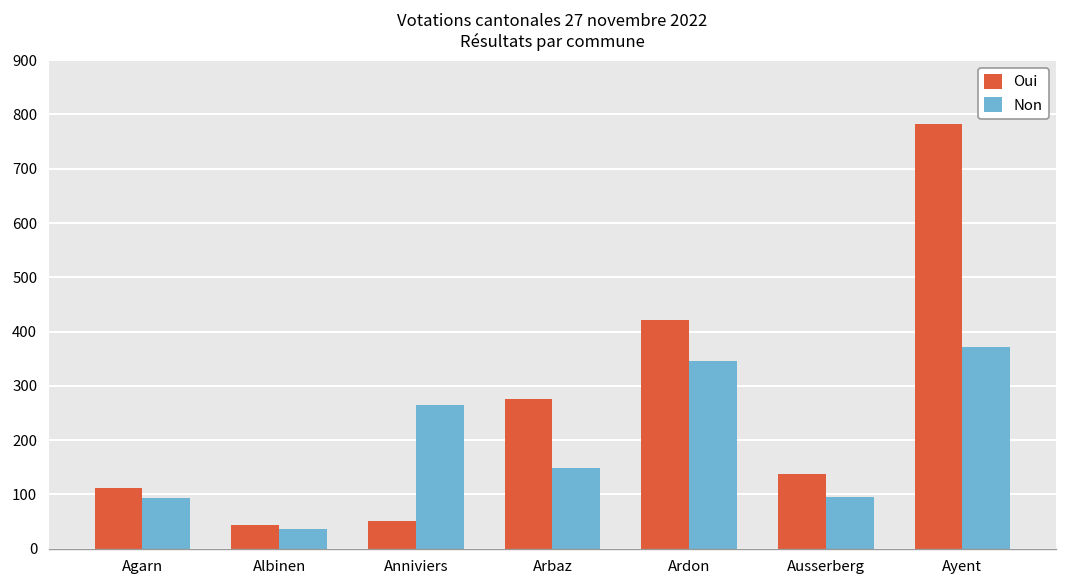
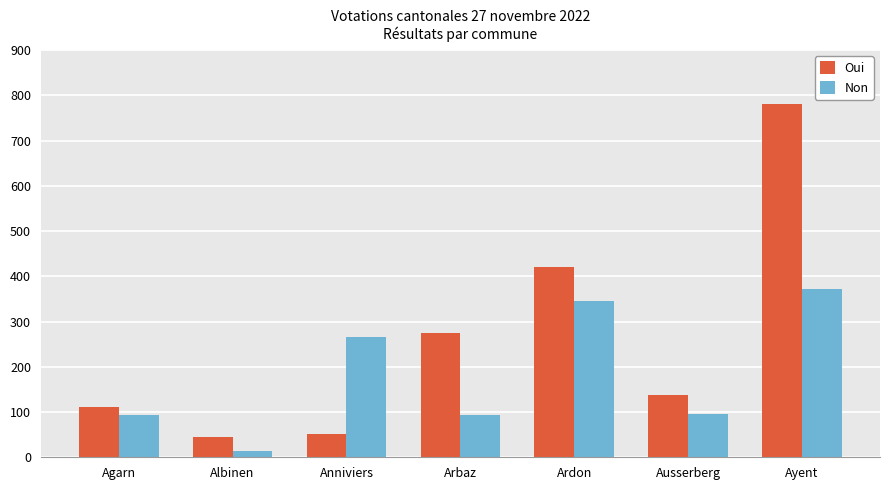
  {
    "Oui": {
      "Agarn": 110,
      "Albinen": 40,
      "Anniviers": 50,
      "Arbaz": 280,
      "Ardon": 420,
      "Ausserberg": 140,
      "Ayent": 780
    },
    "Non": {
      "Agarn": 90,
-     "Albinen": 40,
+     "Albinen": 10,
      "Anniviers": 270,
-     "Arbaz": 150,
+     "Arbaz": 90,
      "Ardon": 350,
      "Ausserberg": 100,
      "Ayent": 370
    }
  }
